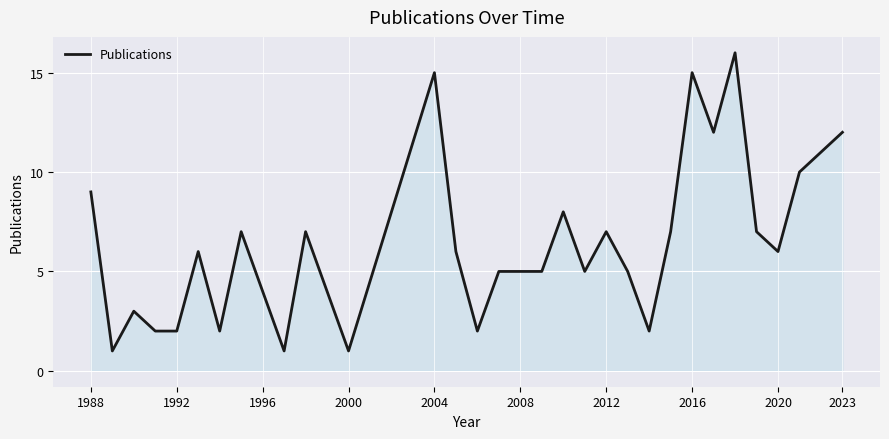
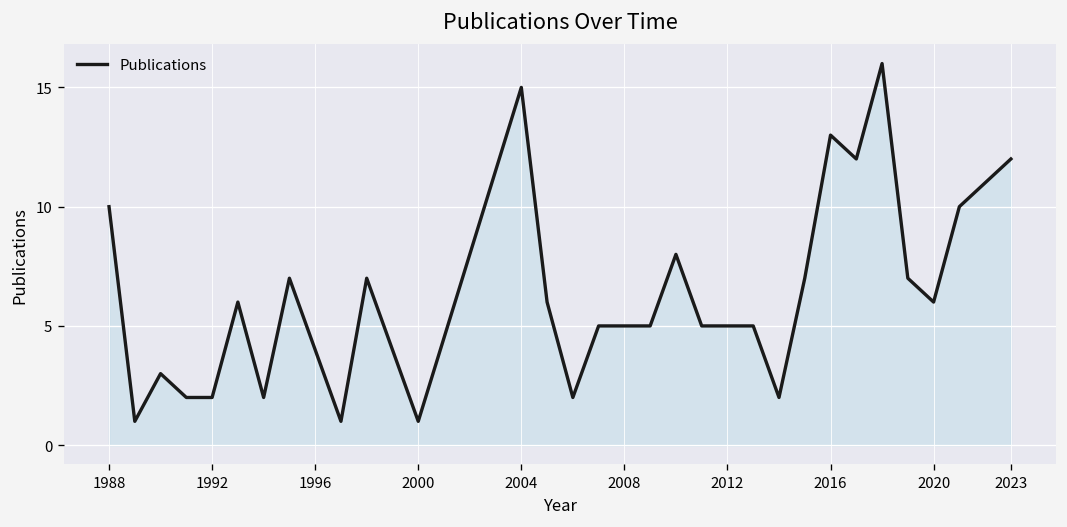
  {
-   "1988": 9,
+   "1988": 10,
    "1992": 2,
    "2000": 1,
    "2004": 15,
-   "2012": 7,
-   "2016": 15,
+   "2012": 5,
+   "2016": 13,
    "2020": 6,
    "2023": 12
  }
